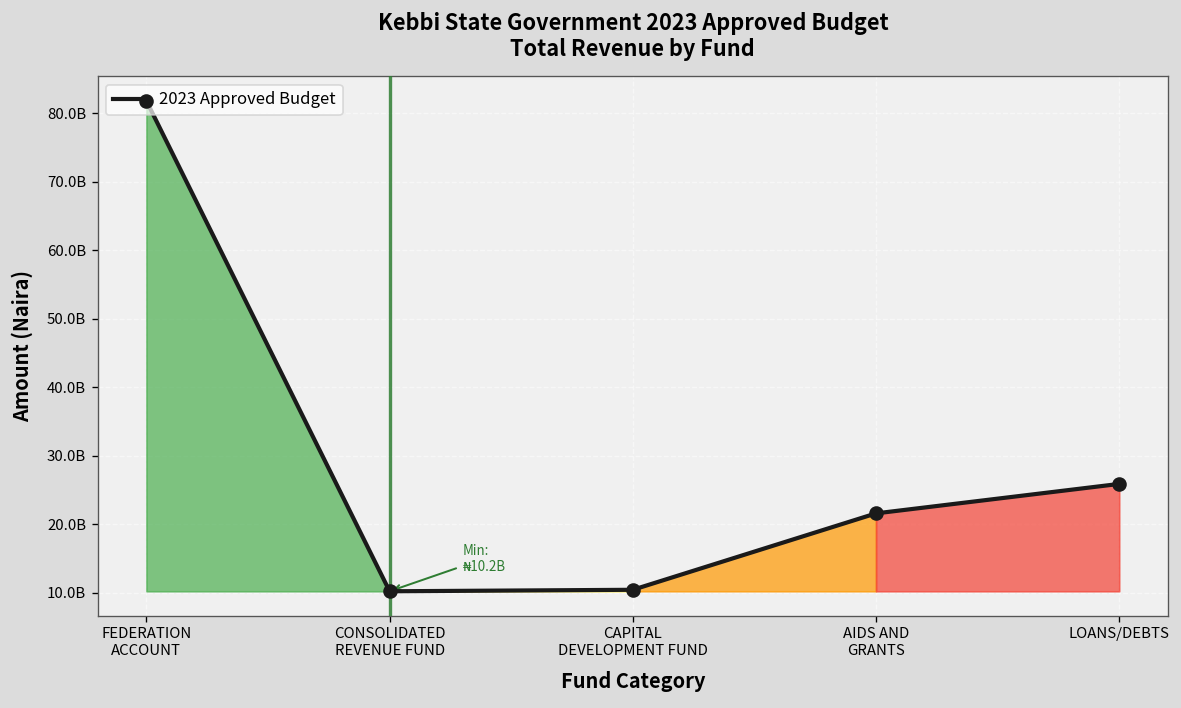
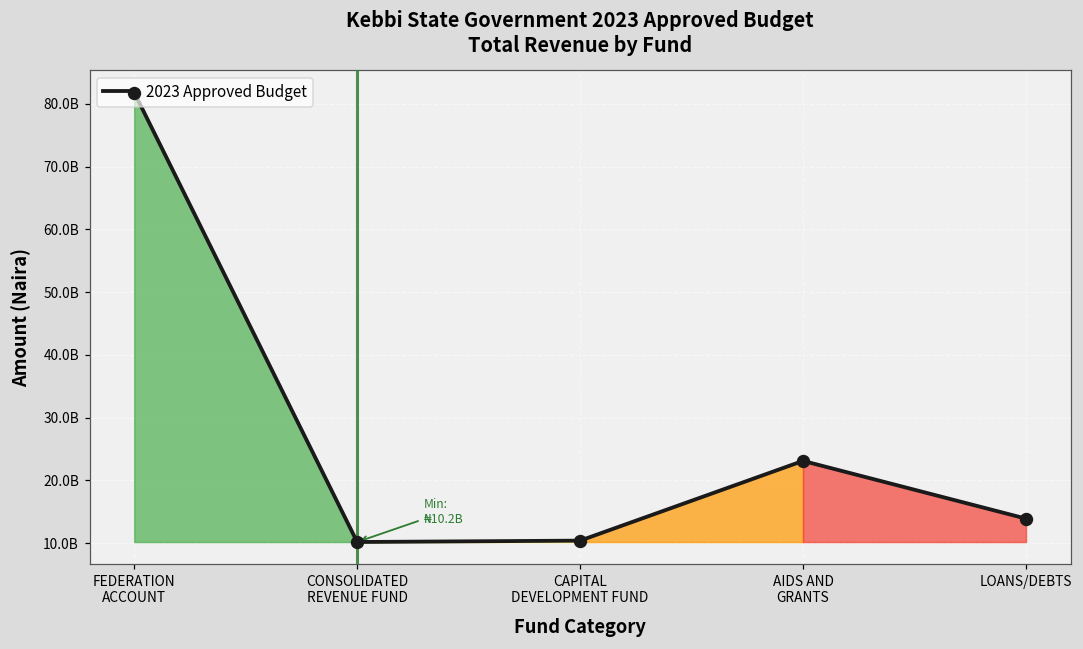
  {
    "2023 Approved Budget": {
-     "AIDS AND GRANTS": 22000000000,
-     "LOANS/DEBTS": 26000000000
+     "AIDS AND GRANTS": 23000000000,
+     "LOANS/DEBTS": 14000000000
    }
  }
